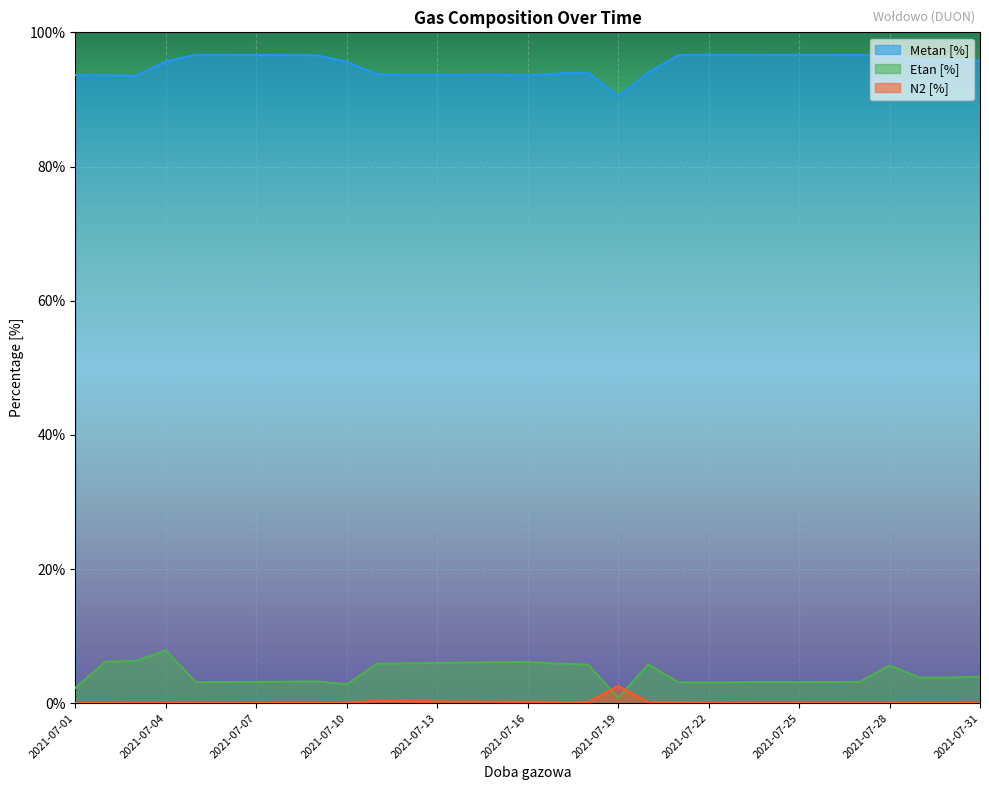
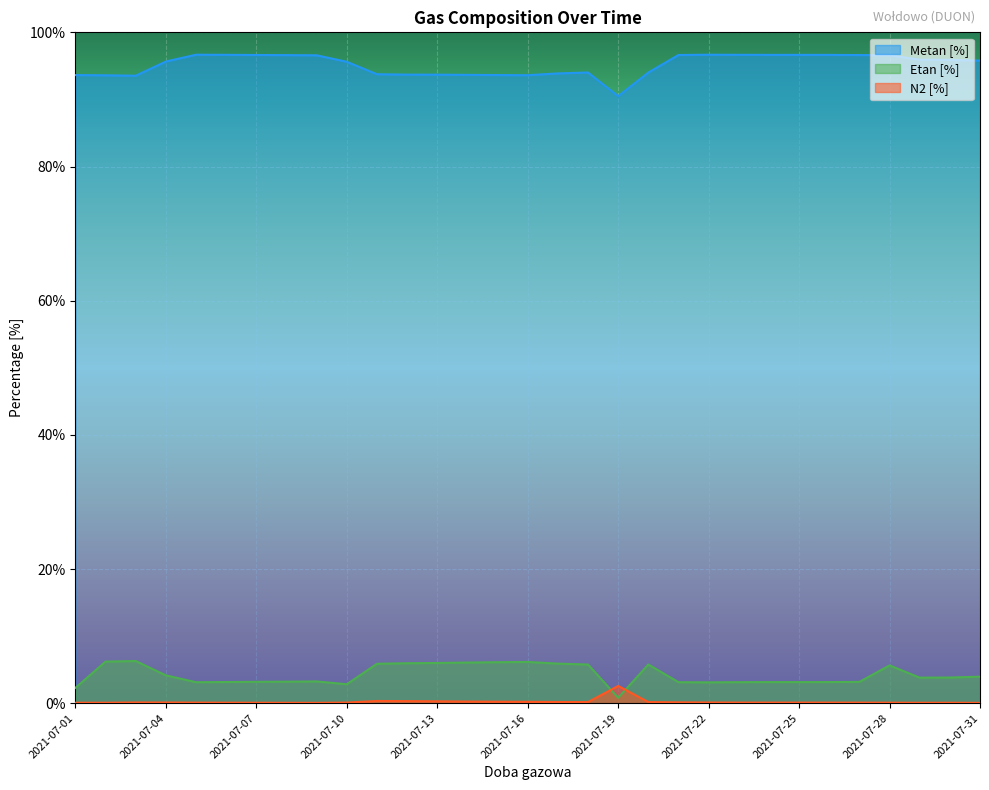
  {
    "Metan [%]": {
      "2021-07-01": "94%",
      "2021-07-04": "96%",
      "2021-07-07": "97%",
      "2021-07-10": "96%",
      "2021-07-13": "94%",
      "2021-07-16": "94%",
      "2021-07-19": "90%",
      "2021-07-22": "97%",
      "2021-07-25": "97%",
      "2021-07-31": "96%"
    },
    "Etan [%]": {
      "2021-07-01": "2%",
-     "2021-07-04": "8%",
+     "2021-07-04": "4%",
      "2021-07-07": "3%",
      "2021-07-10": "3%",
      "2021-07-13": "6%",
      "2021-07-16": "6%",
      "2021-07-19": "1%",
      "2021-07-22": "3%",
      "2021-07-25": "3%",
      "2021-07-28": "6%",
      "2021-07-31": "4%"
    },
    "N2 [%]": {
      "2021-07-01": "0%",
      "2021-07-04": "0%",
      "2021-07-07": "0%",
      "2021-07-10": "0%",
      "2021-07-13": "0%",
      "2021-07-16": "0%",
      "2021-07-19": "3%",
      "2021-07-22": "0%",
      "2021-07-25": "0%",
      "2021-07-28": "0%",
      "2021-07-31": "0%"
    }
  }
